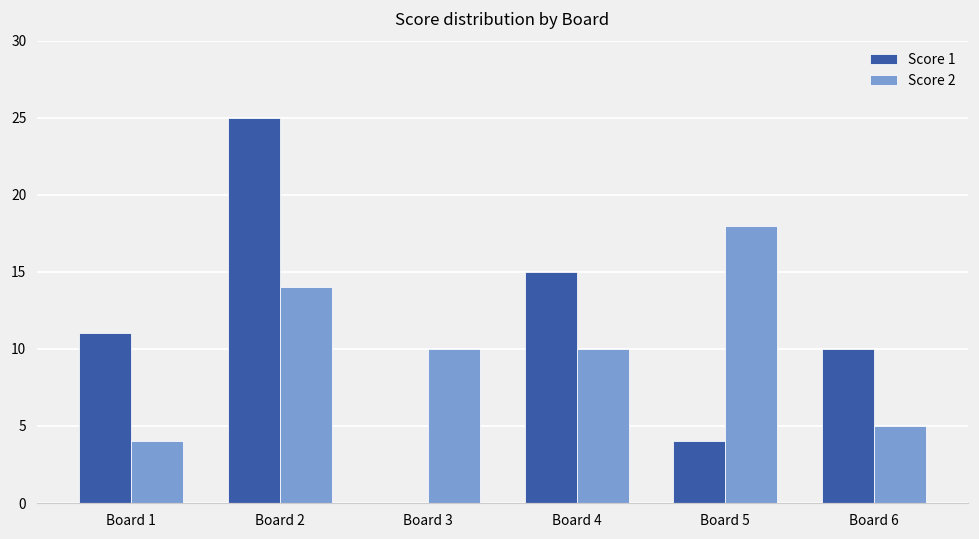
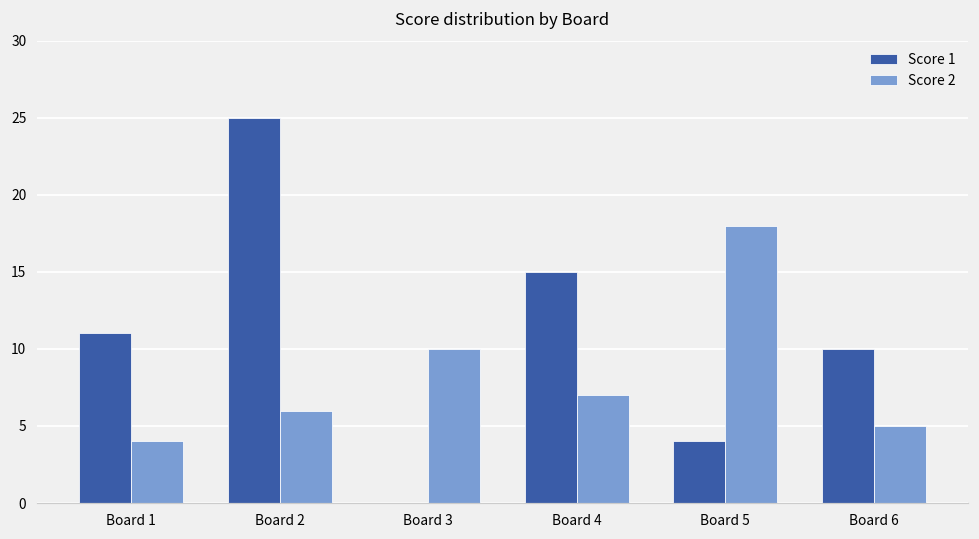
  {
    "Score 1": {
      "Board 1": 11,
      "Board 2": 25,
      "Board 3": 0,
      "Board 4": 15,
      "Board 5": 4,
      "Board 6": 10
    },
    "Score 2": {
      "Board 1": 4,
-     "Board 2": 14,
+     "Board 2": 6,
      "Board 3": 10,
-     "Board 4": 10,
+     "Board 4": 7,
      "Board 5": 18,
      "Board 6": 5
    }
  }
